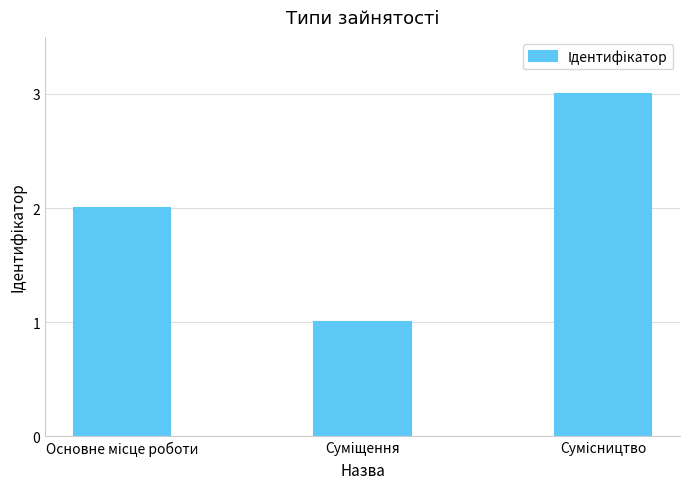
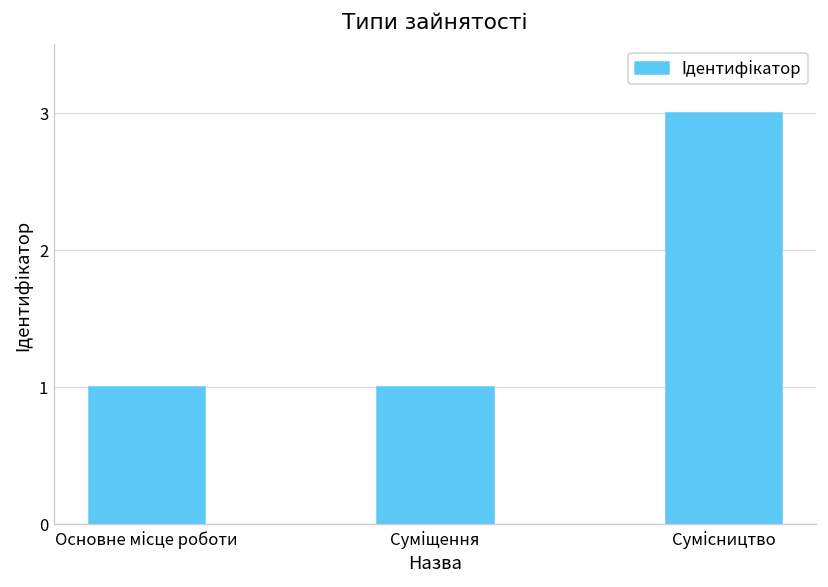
  {
-   "Основне місце роботи": 2,
+   "Основне місце роботи": 1,
    "Суміщення": 1,
    "Сумісництво": 3
  }
